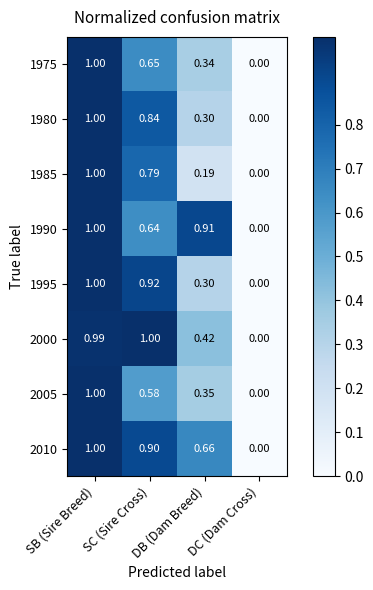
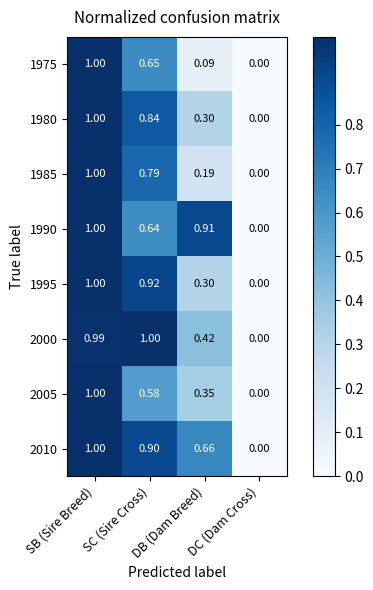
  {
    "1975": {
      "SB (Sire Breed)": 1.00,
      "SC (Sire Cross)": 0.65,
-     "DB (Dam Breed)": 0.34,
+     "DB (Dam Breed)": 0.09,
      "DC (Dam Cross)": 0.00
    },
    "1980": {
      "SB (Sire Breed)": 1.00,
      "SC (Sire Cross)": 0.84,
      "DB (Dam Breed)": 0.30,
      "DC (Dam Cross)": 0.00
    },
    "1985": {
      "SB (Sire Breed)": 1.00,
      "SC (Sire Cross)": 0.79,
      "DB (Dam Breed)": 0.19,
      "DC (Dam Cross)": 0.00
    },
    "1990": {
      "SB (Sire Breed)": 1.00,
      "SC (Sire Cross)": 0.64,
      "DB (Dam Breed)": 0.91,
      "DC (Dam Cross)": 0.00
    },
    "1995": {
      "SB (Sire Breed)": 1.00,
      "SC (Sire Cross)": 0.92,
      "DB (Dam Breed)": 0.30,
      "DC (Dam Cross)": 0.00
    },
    "2000": {
      "SB (Sire Breed)": 0.99,
      "SC (Sire Cross)": 1.00,
      "DB (Dam Breed)": 0.42,
      "DC (Dam Cross)": 0.00
    },
    "2005": {
      "SB (Sire Breed)": 1.00,
      "SC (Sire Cross)": 0.58,
      "DB (Dam Breed)": 0.35,
      "DC (Dam Cross)": 0.00
    },
    "2010": {
      "SB (Sire Breed)": 1.00,
      "SC (Sire Cross)": 0.90,
      "DB (Dam Breed)": 0.66,
      "DC (Dam Cross)": 0.00
    }
  }
